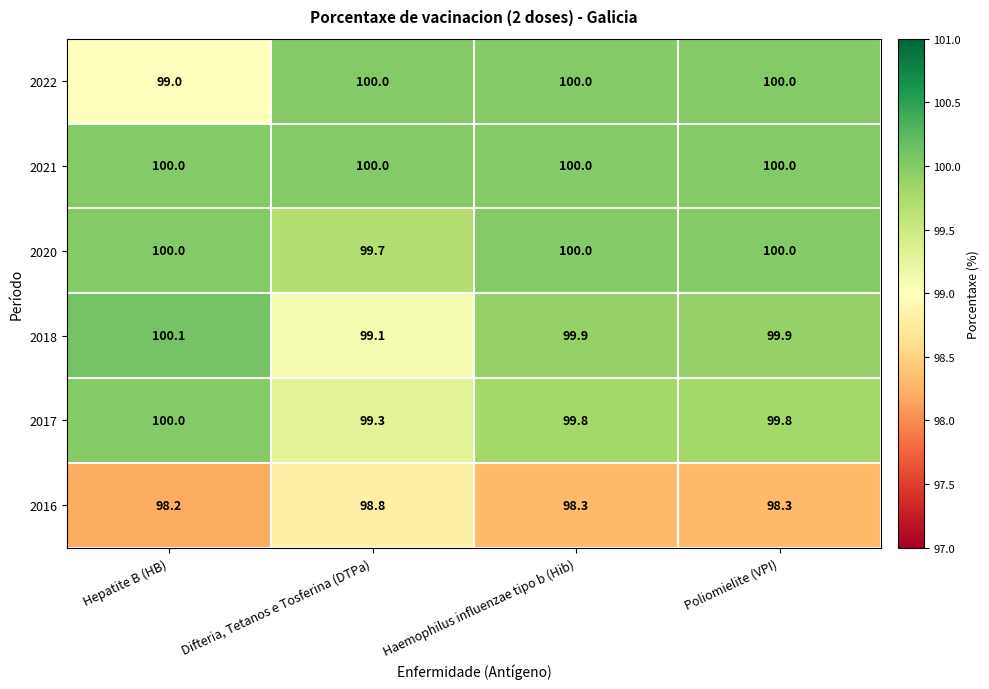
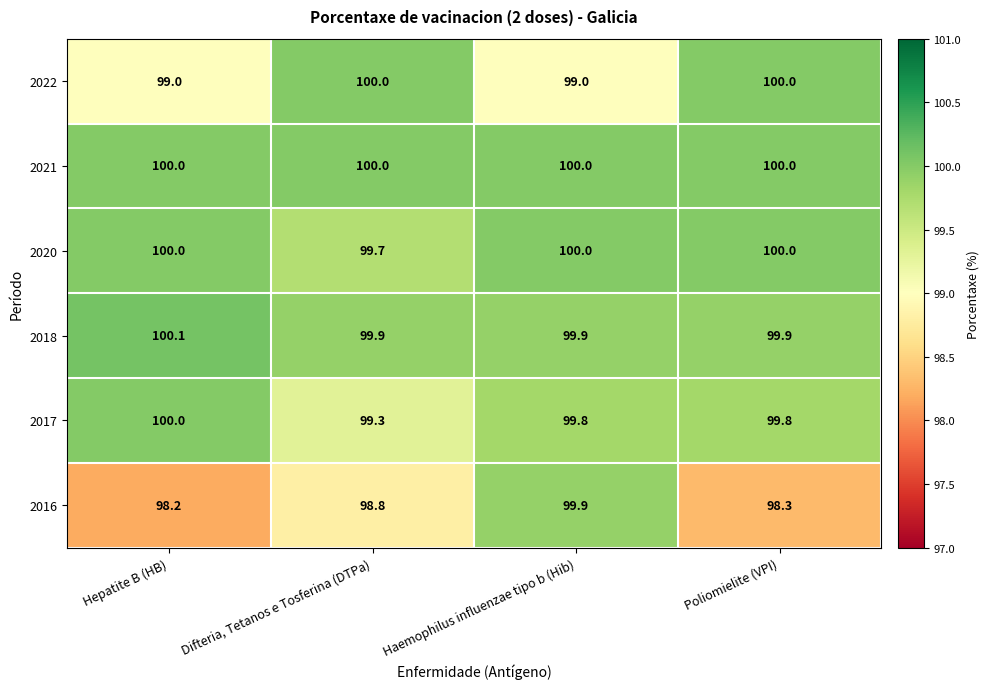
  {
    "2022": {
      "Hepatite B (HB)": 99.0,
      "Difteria, Tetanos e Tosferina (DTPa)": 100.0,
-     "Haemophilus influenzae tipo b (Hib)": 100.0,
+     "Haemophilus influenzae tipo b (Hib)": 99.0,
      "Poliomielite (VPI)": 100.0
    },
    "2021": {
      "Hepatite B (HB)": 100.0,
      "Difteria, Tetanos e Tosferina (DTPa)": 100.0,
      "Haemophilus influenzae tipo b (Hib)": 100.0,
      "Poliomielite (VPI)": 100.0
    },
    "2020": {
      "Hepatite B (HB)": 100.0,
      "Difteria, Tetanos e Tosferina (DTPa)": 99.7,
      "Haemophilus influenzae tipo b (Hib)": 100.0,
      "Poliomielite (VPI)": 100.0
    },
    "2018": {
      "Hepatite B (HB)": 100.1,
-     "Difteria, Tetanos e Tosferina (DTPa)": 99.1,
+     "Difteria, Tetanos e Tosferina (DTPa)": 99.9,
      "Haemophilus influenzae tipo b (Hib)": 99.9,
      "Poliomielite (VPI)": 99.9
    },
    "2017": {
      "Hepatite B (HB)": 100.0,
      "Difteria, Tetanos e Tosferina (DTPa)": 99.3,
      "Haemophilus influenzae tipo b (Hib)": 99.8,
      "Poliomielite (VPI)": 99.8
    },
    "2016": {
      "Hepatite B (HB)": 98.2,
      "Difteria, Tetanos e Tosferina (DTPa)": 98.8,
-     "Haemophilus influenzae tipo b (Hib)": 98.3,
+     "Haemophilus influenzae tipo b (Hib)": 99.9,
      "Poliomielite (VPI)": 98.3
    }
  }
